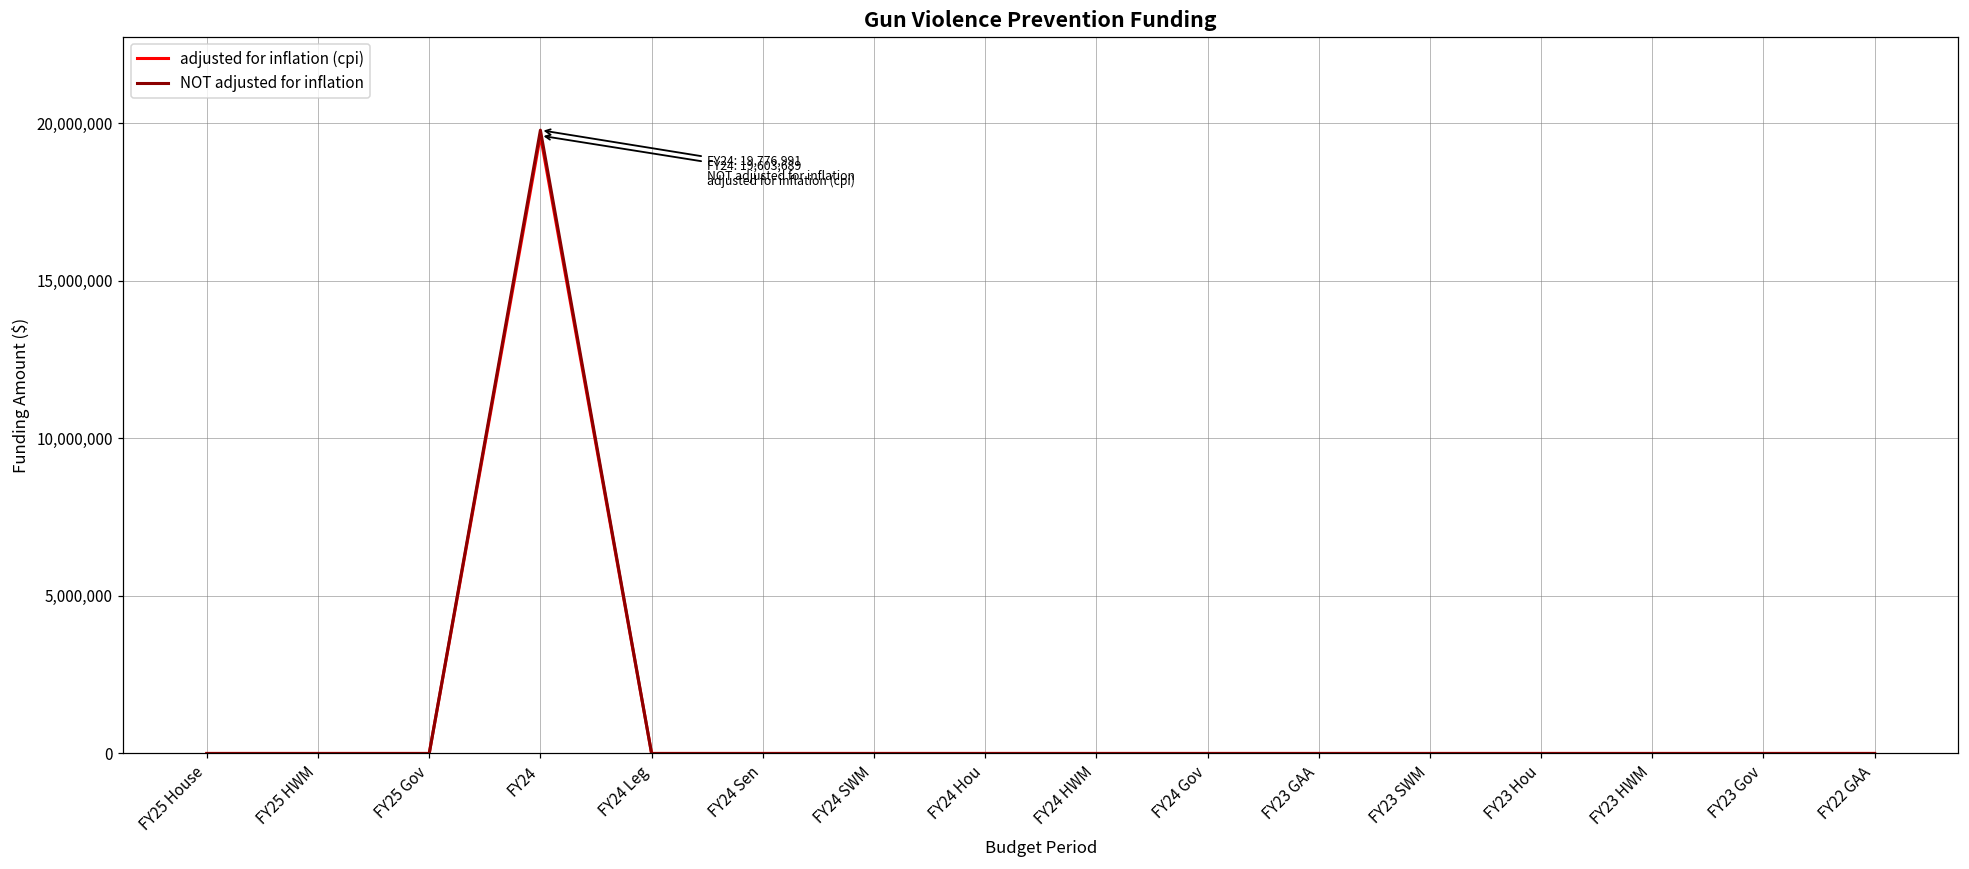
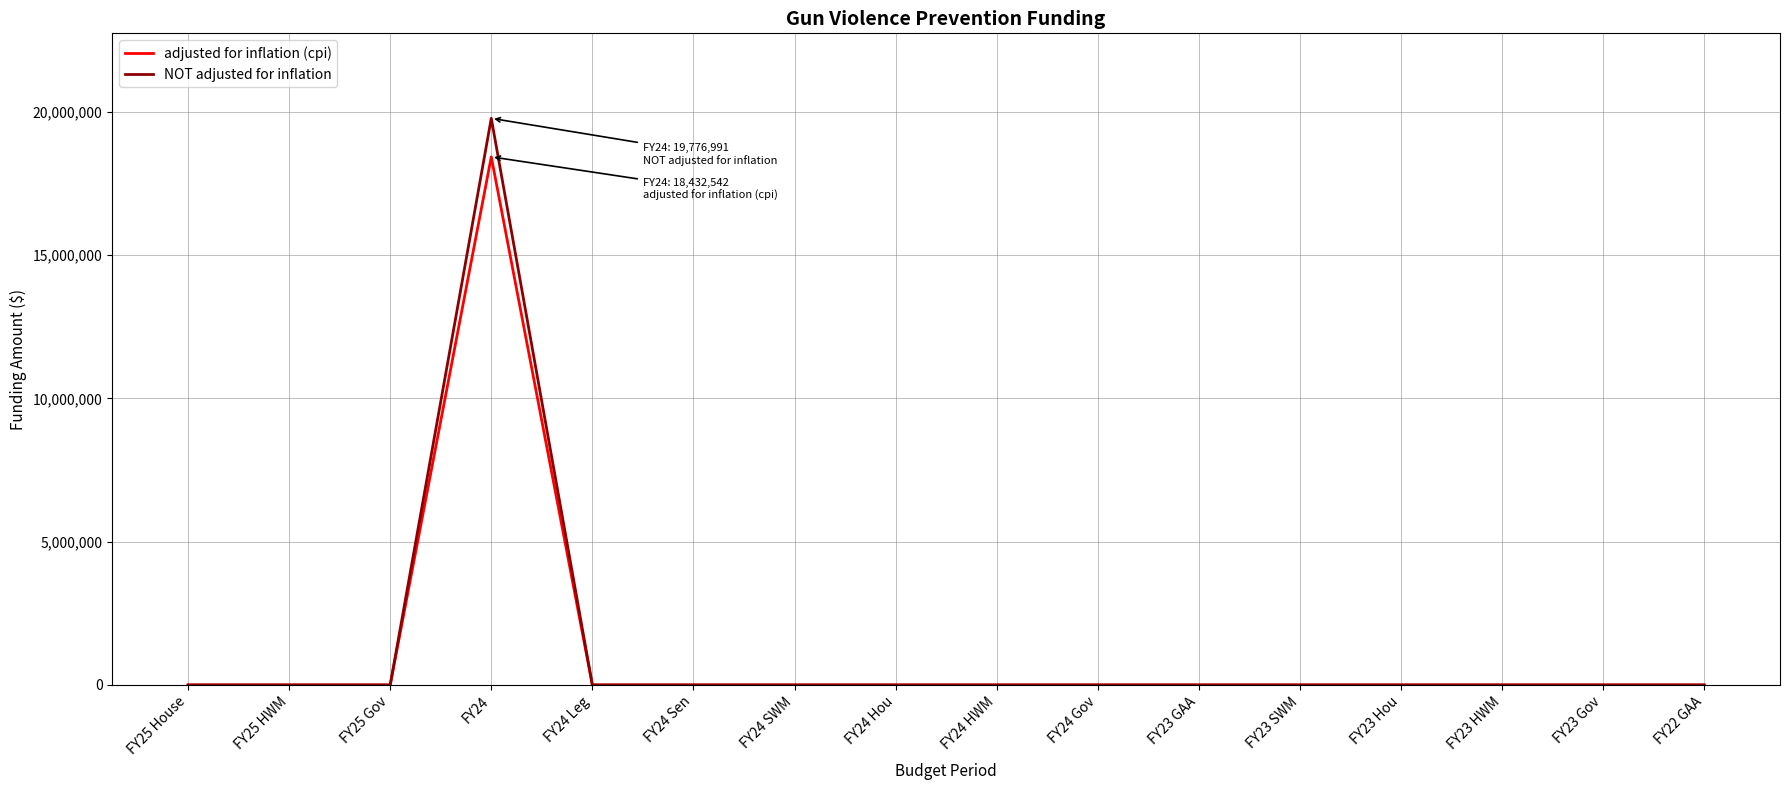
  {
    "adjusted for inflation (cpi)": {
-     "FY24": "19,603,689"
+     "FY24": "18,432,542"
    }
  }
